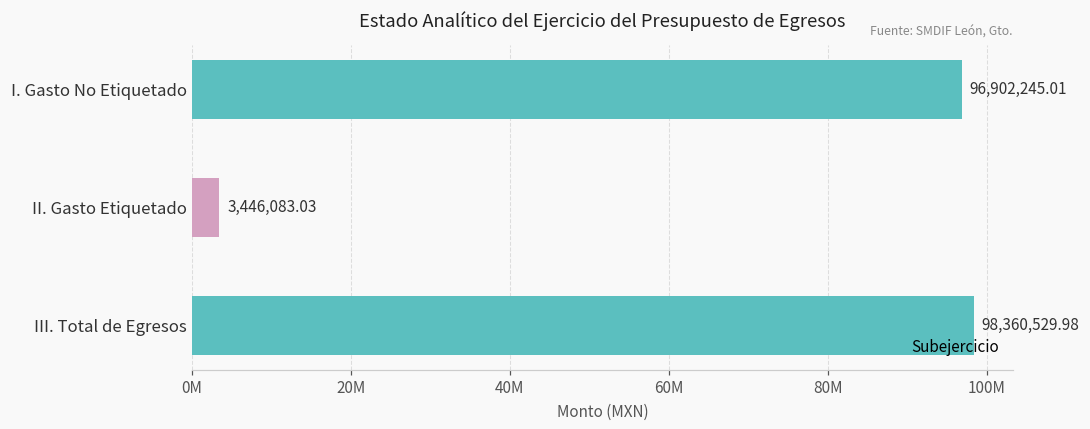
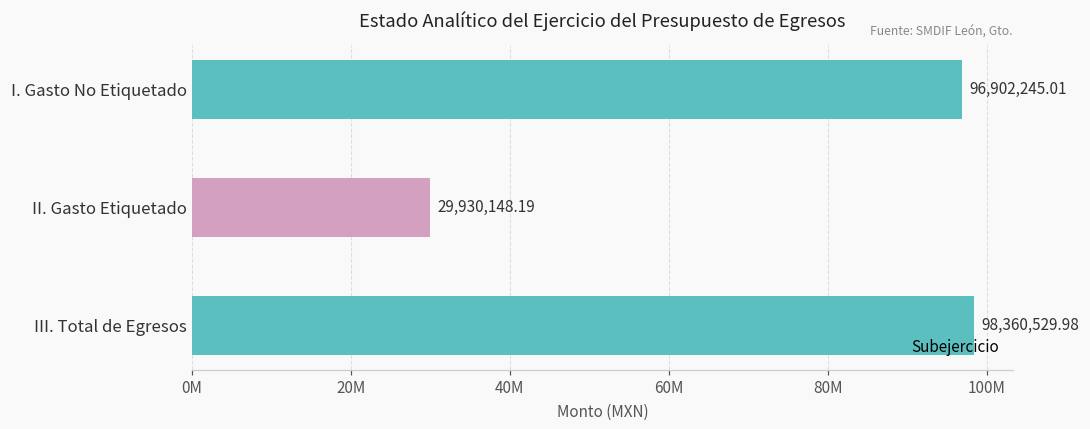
  {
    "I. Gasto No Etiquetado": "96,902,245.01",
-   "II. Gasto Etiquetado": "3,446,083.03",
+   "II. Gasto Etiquetado": "29,930,148.19",
    "III. Total de Egresos": "98,360,529.98"
  }
